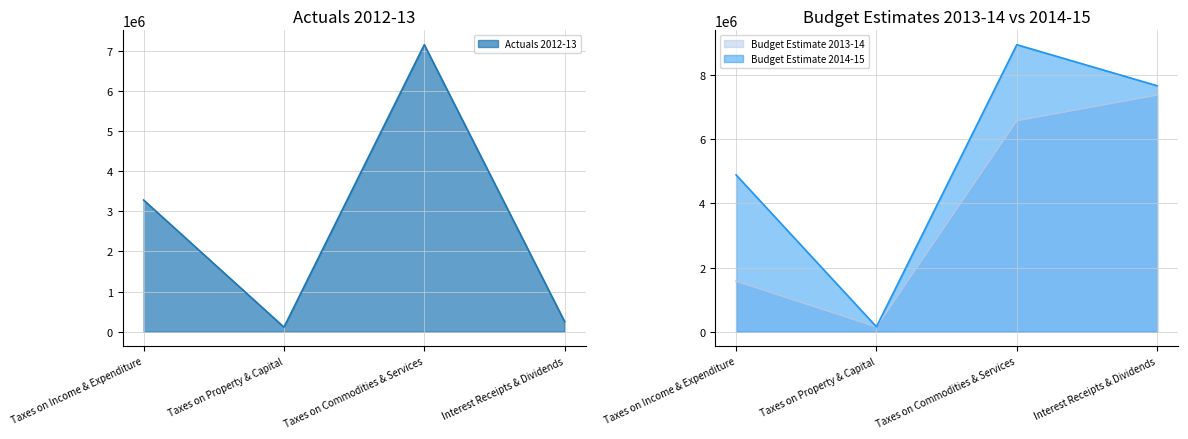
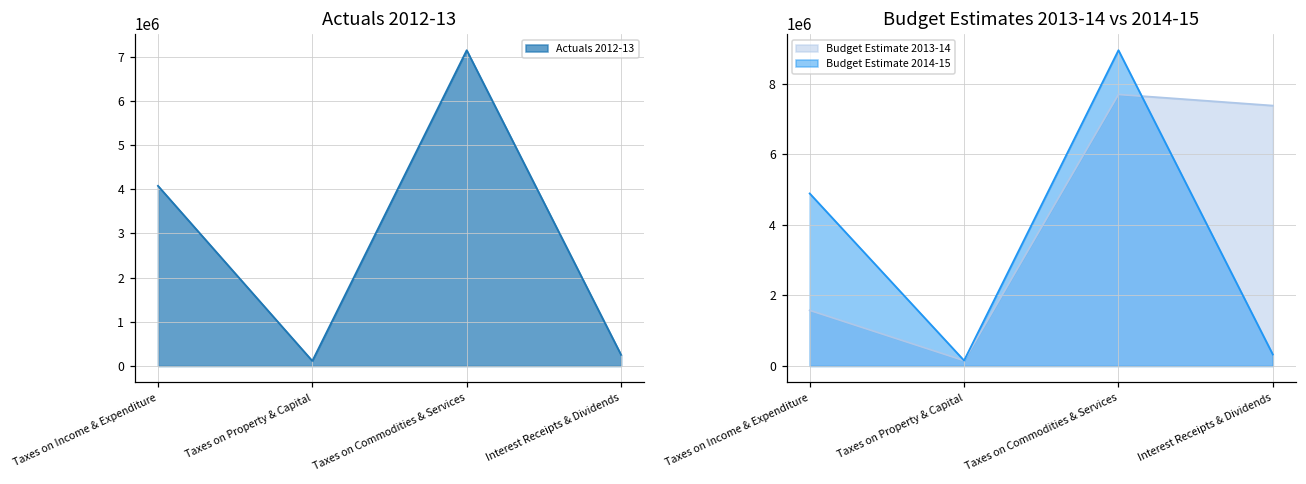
  {
    "Actuals 2012-13": {
-     "Taxes on Income & Expenditure": 3300000,
+     "Taxes on Income & Expenditure": 4100000,
      "Taxes on Property & Capital": 100000,
      "Taxes on Commodities & Services": 7100000,
      "Interest Receipts & Dividends": 300000
    },
    "Budget Estimates 2013-14 vs 2014-15": {
      "Budget Estimate 2013-14": {
        "Taxes on Income & Expenditure": 1600000,
-       "Taxes on Commodities & Services": 6600000,
+       "Taxes on Commodities & Services": 7700000,
        "Interest Receipts & Dividends": 7400000
      },
      "Budget Estimate 2014-15": {
        "Taxes on Income & Expenditure": 4900000,
        "Taxes on Commodities & Services": 8900000,
-       "Interest Receipts & Dividends": 7700000
+       "Interest Receipts & Dividends": 300000
      }
    }
  }
